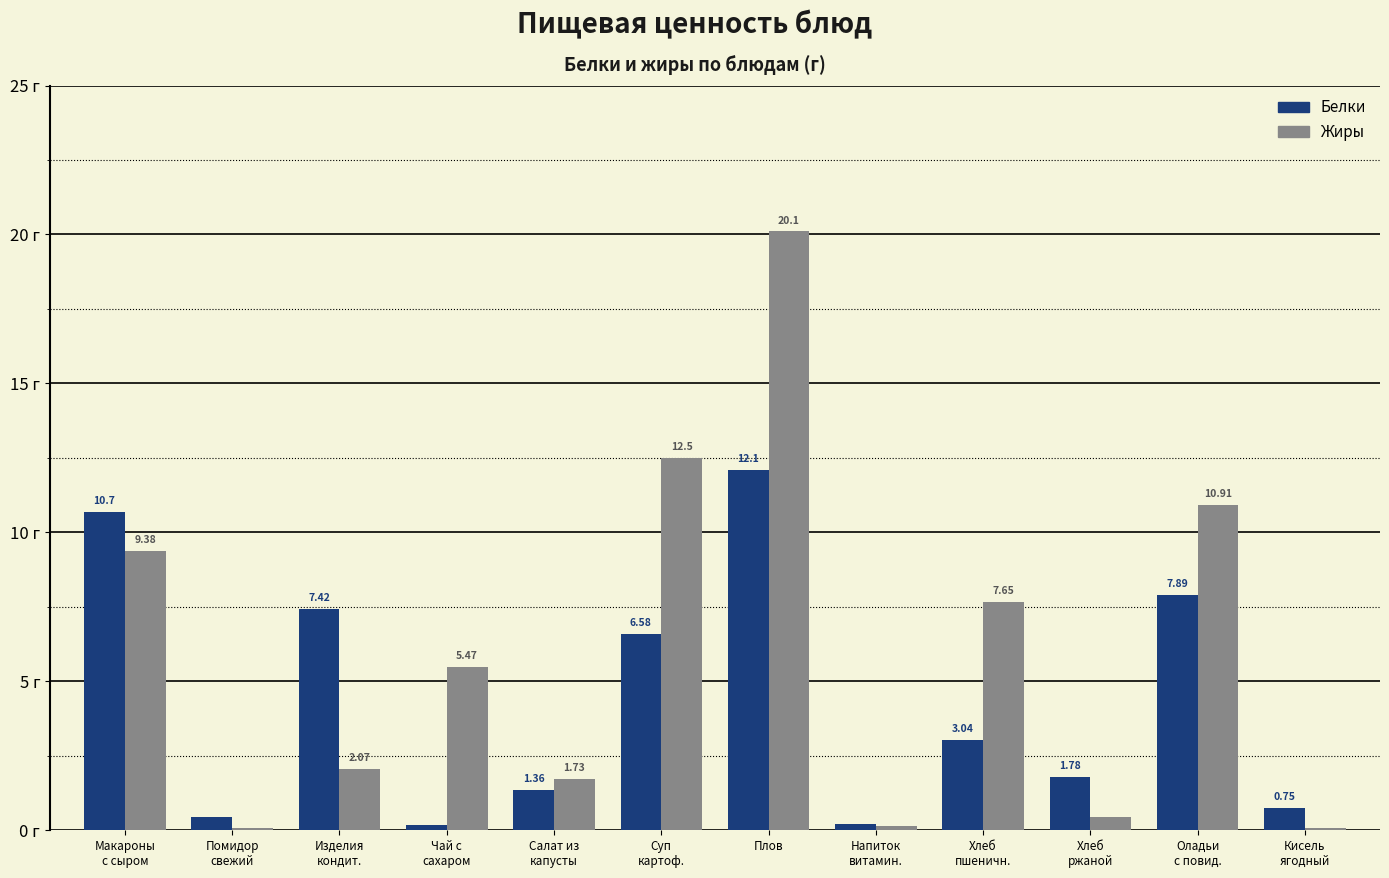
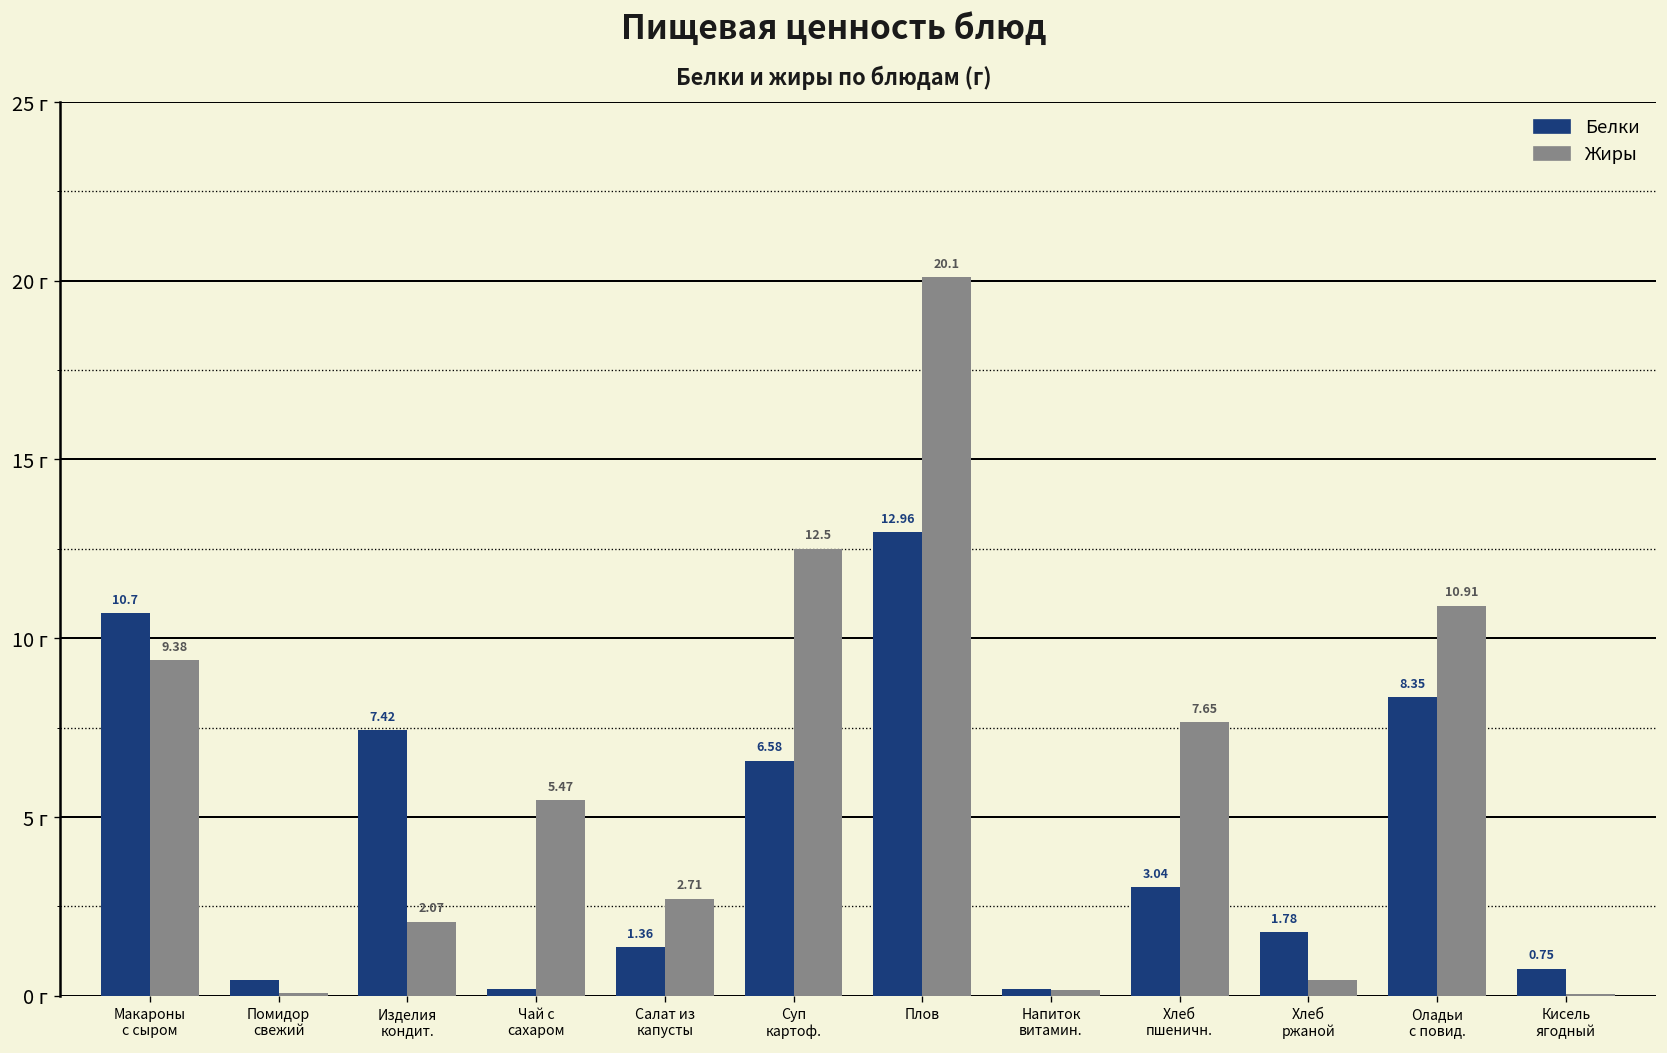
  {
    "Белки": {
      "Макароны с сыром": 10.7,
      "Изделия кондит.": 7.42,
      "Салат из капусты": 1.36,
      "Суп картоф.": 6.58,
-     "Плов": 12.1,
+     "Плов": 12.96,
      "Хлеб пшеничн.": 3.04,
      "Хлеб ржаной": 1.78,
-     "Оладьи с повид.": 7.89,
+     "Оладьи с повид.": 8.35,
      "Кисель ягодный": 0.75
    },
    "Жиры": {
      "Макароны с сыром": 9.38,
      "Изделия кондит.": 2.07,
      "Чай с сахаром": 5.47,
-     "Салат из капусты": 1.73,
+     "Салат из капусты": 2.71,
      "Суп картоф.": 12.5,
      "Плов": 20.1,
      "Хлеб пшеничн.": 7.65,
      "Оладьи с повид.": 10.91
    }
  }
